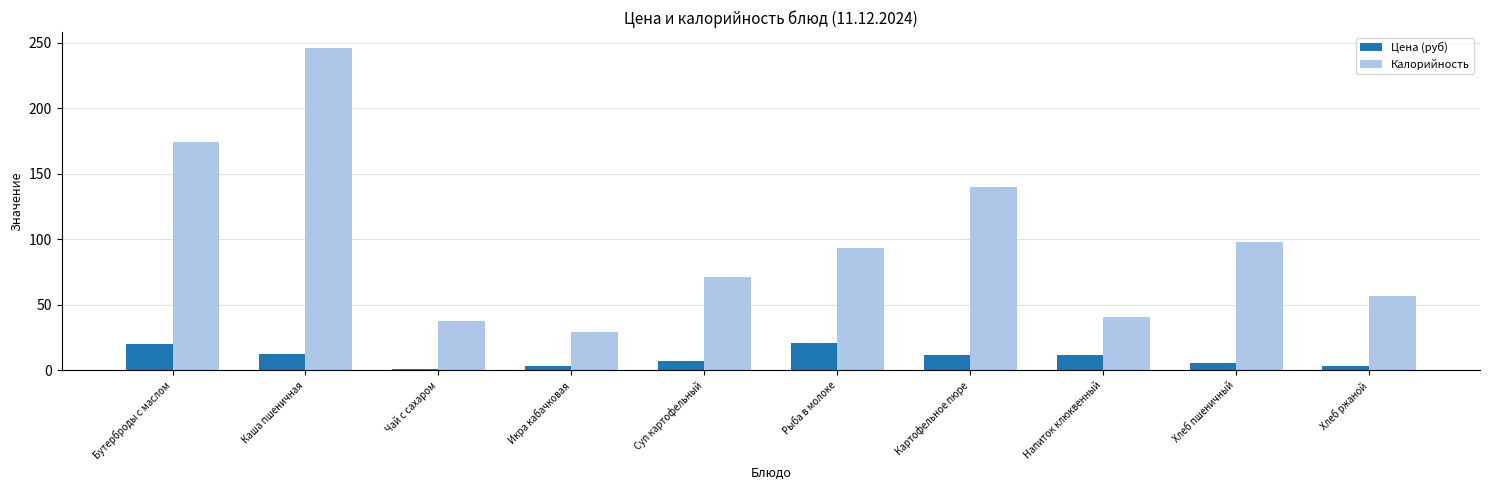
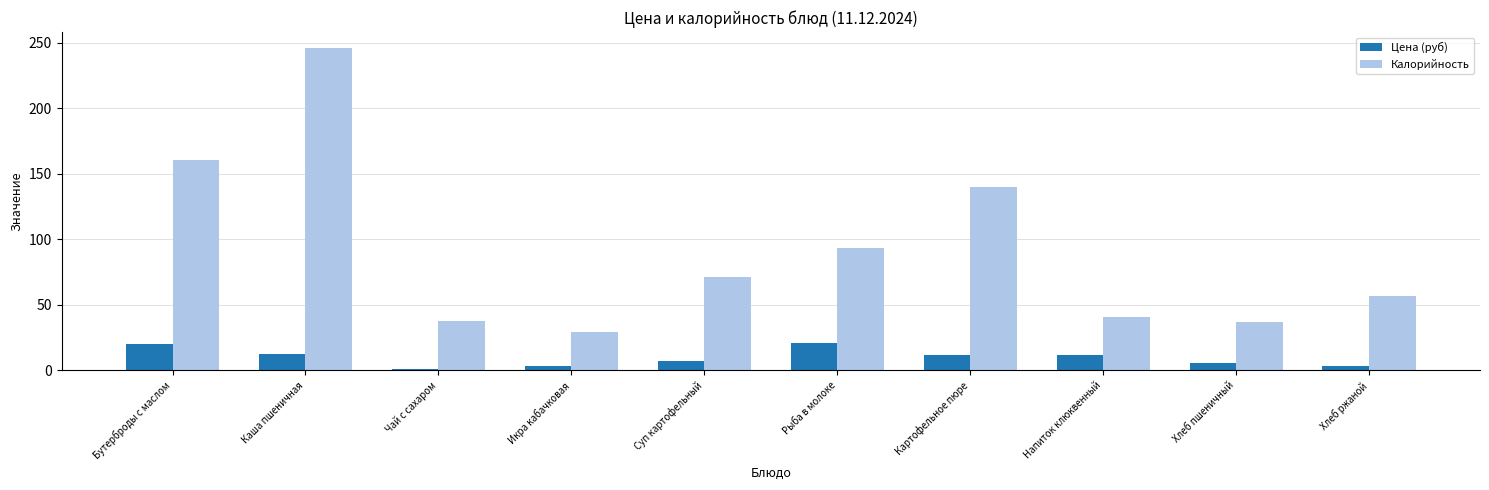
  {
    "Цена (руб)": {
      "Бутерброды с маслом": 20,
      "Каша пшеничная": 13,
      "Икра кабачковая": 4,
      "Суп картофельный": 7,
      "Рыба в молоке": 21,
      "Картофельное пюре": 12,
      "Напиток клюквенный": 12,
      "Хлеб пшеничный": 5,
      "Хлеб ржаной": 3
    },
    "Калорийность": {
-     "Бутерброды с маслом": 174,
+     "Бутерброды с маслом": 161,
      "Каша пшеничная": 246,
      "Чай с сахаром": 38,
      "Икра кабачковая": 29,
      "Суп картофельный": 71,
      "Рыба в молоке": 94,
      "Картофельное пюре": 140,
      "Напиток клюквенный": 41,
-     "Хлеб пшеничный": 98,
+     "Хлеб пшеничный": 37,
      "Хлеб ржаной": 57
    }
  }
